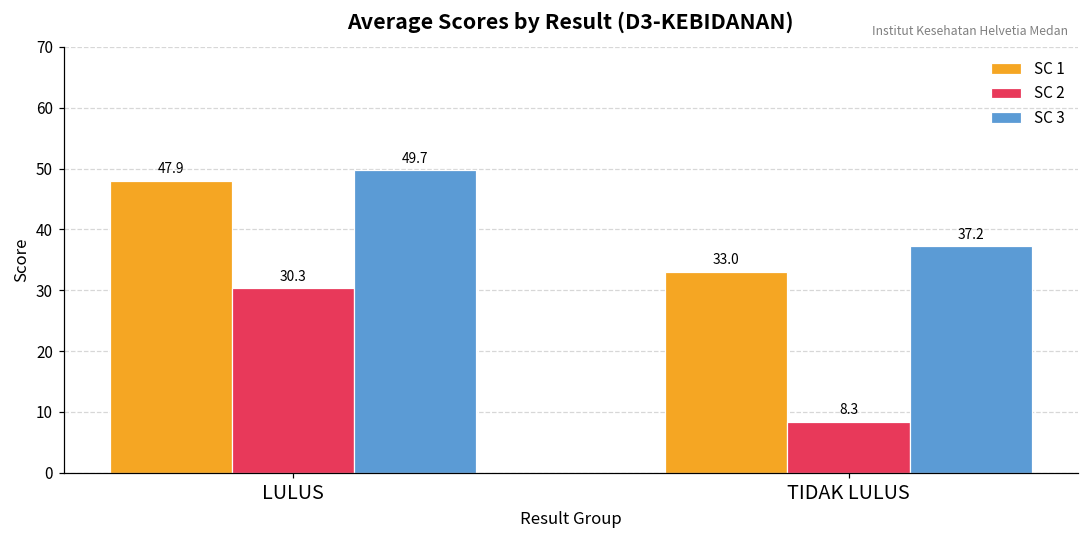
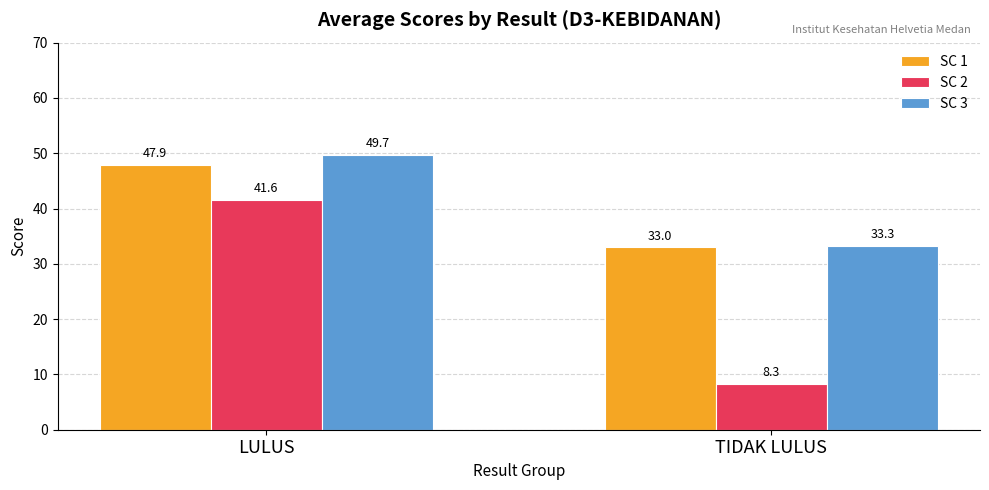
  {
    "SC 1": {
      "LULUS": 47.9,
      "TIDAK LULUS": 33.0
    },
    "SC 2": {
-     "LULUS": 30.3,
+     "LULUS": 41.6,
      "TIDAK LULUS": 8.3
    },
    "SC 3": {
      "LULUS": 49.7,
-     "TIDAK LULUS": 37.2
+     "TIDAK LULUS": 33.3
    }
  }
